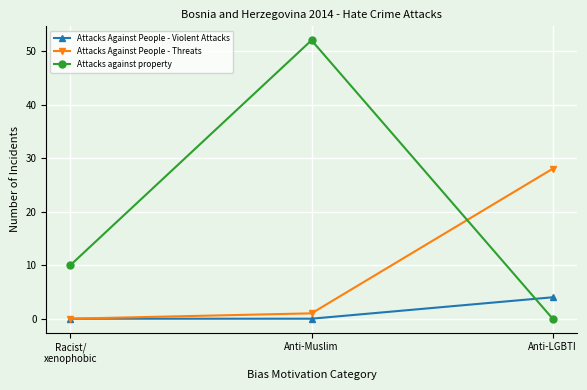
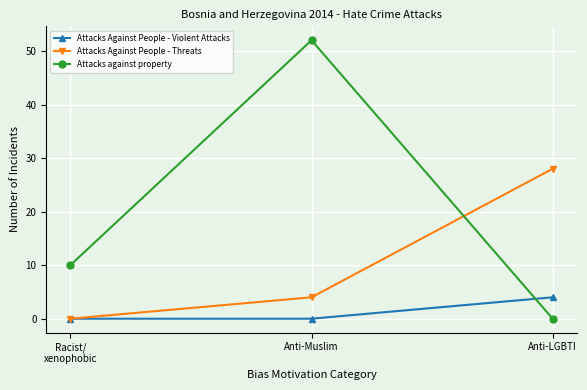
  {
    "Attacks Against People - Violent Attacks": {
      "Anti-Muslim": 0,
      "Anti-LGBTI": 4
    },
    "Attacks Against People - Threats": {
-     "Anti-Muslim": 1,
+     "Anti-Muslim": 4,
      "Anti-LGBTI": 28
    },
    "Attacks against property": {
      "Racist/ xenophobic": 10,
      "Anti-Muslim": 52,
      "Anti-LGBTI": 0
    }
  }
